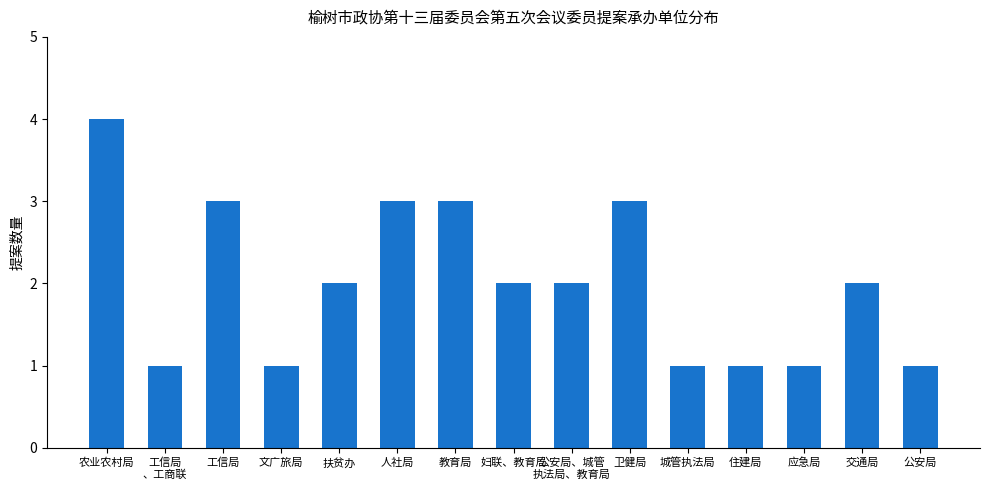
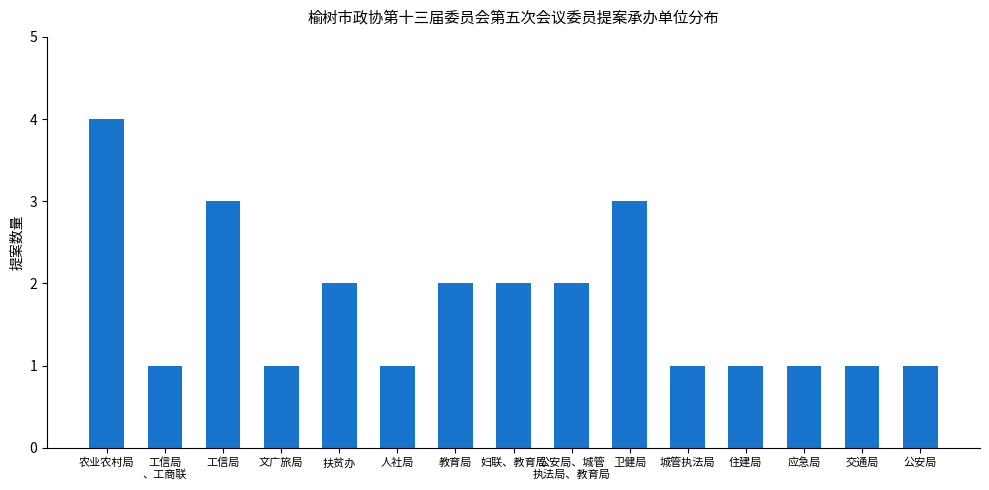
  {
    "农业农村局": 4,
    "工信局 、工商联": 1,
    "工信局": 3,
    "文广旅局": 1,
    "扶贫办": 2,
-   "人社局": 3,
-   "教育局": 3,
+   "人社局": 1,
+   "教育局": 2,
    "公安局、城管 执法局、教育局": 2,
    "卫健局": 3,
    "城管执法局": 1,
    "住建局": 1,
    "应急局": 1,
-   "交通局": 2,
+   "交通局": 1,
    "公安局": 1
  }
